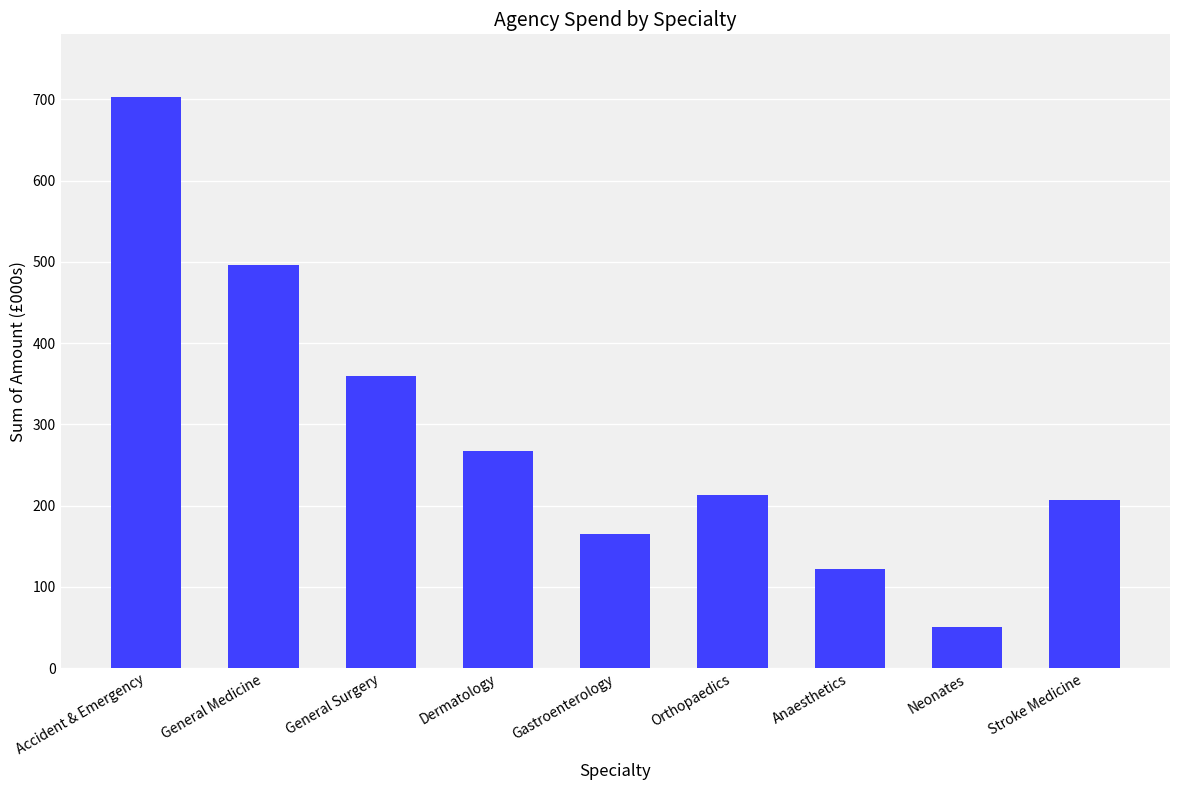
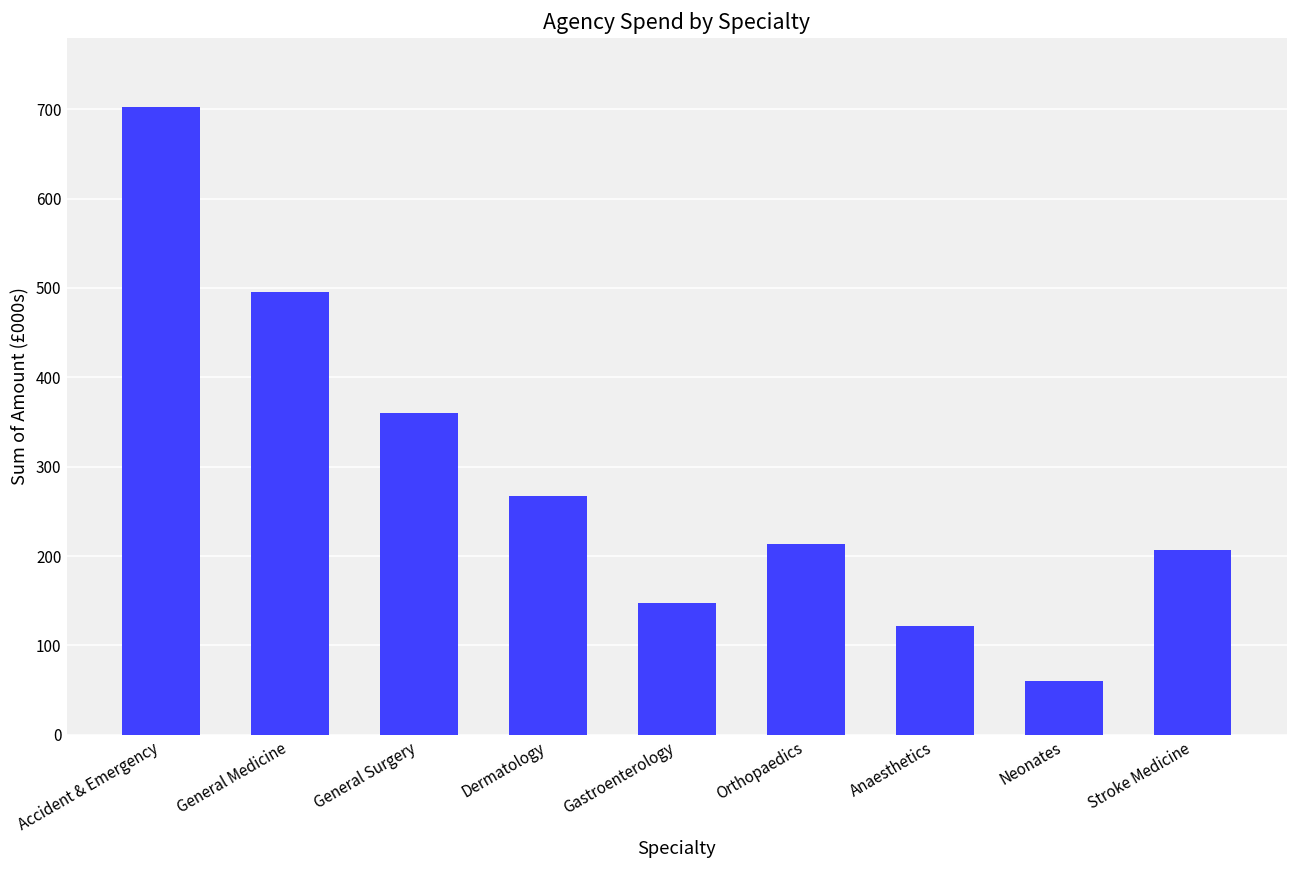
  {
    "Accident & Emergency": 700,
    "General Medicine": 500,
    "General Surgery": 360,
    "Dermatology": 270,
-   "Gastroenterology": 170,
+   "Gastroenterology": 150,
    "Orthopaedics": 210,
    "Anaesthetics": 120,
-   "Neonates": 50,
+   "Neonates": 60,
    "Stroke Medicine": 210
  }
